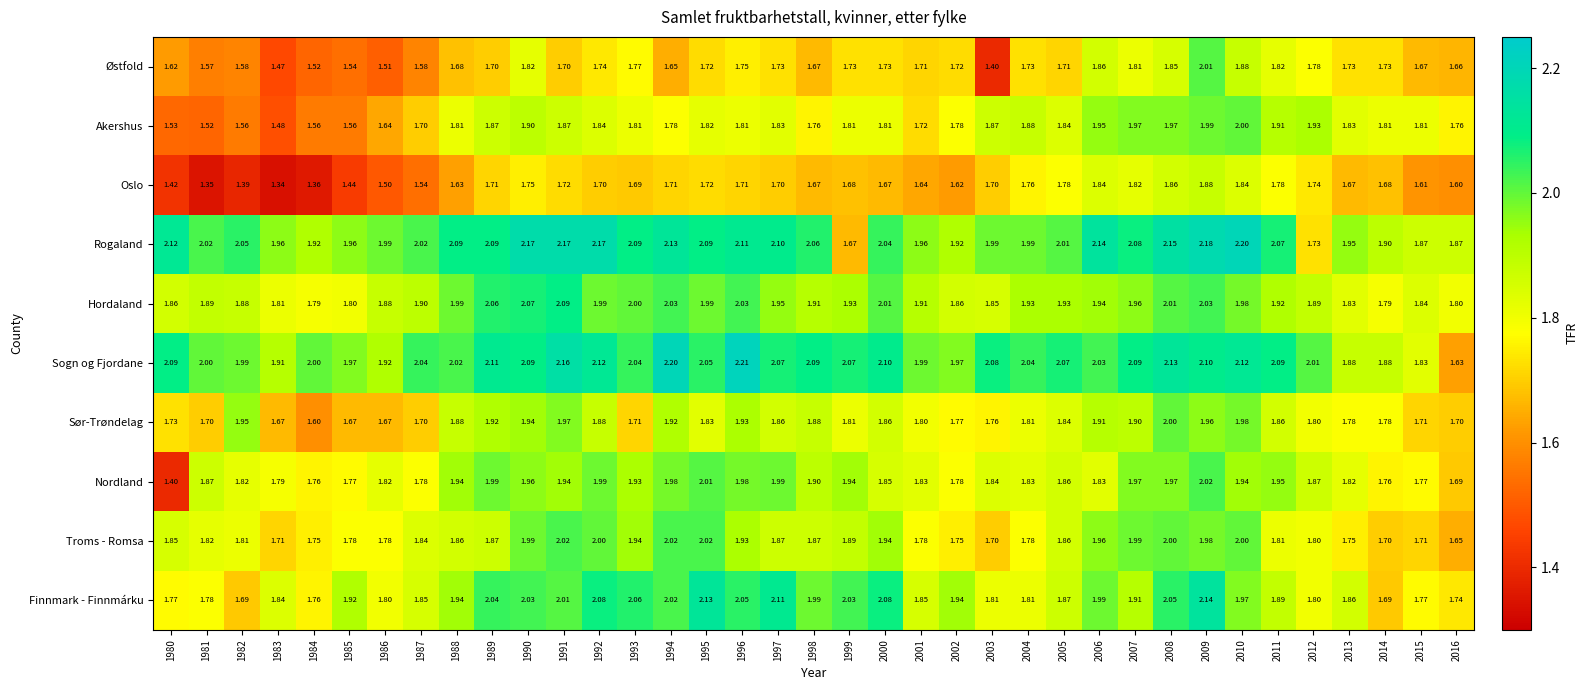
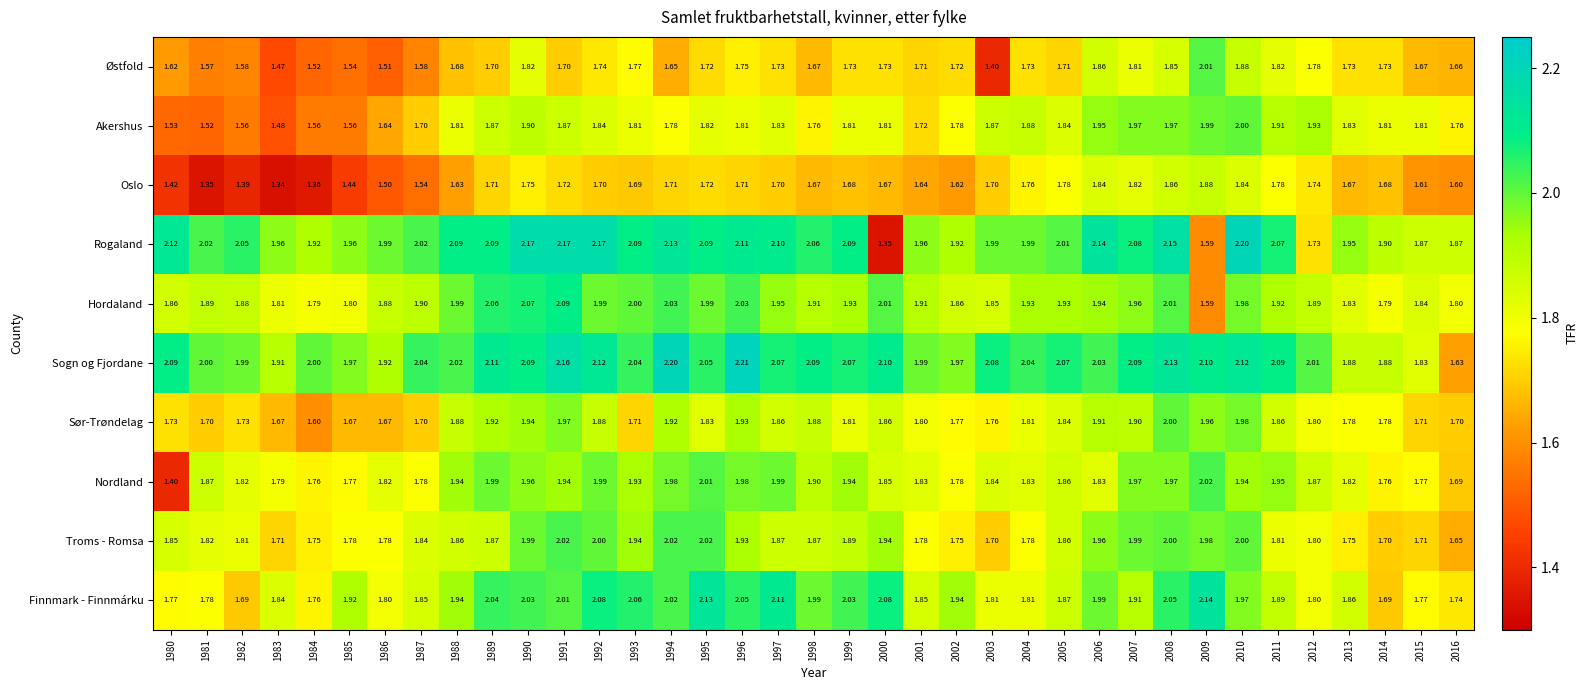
  {
    "Rogaland": {
      "1980": 2.12,
      "1981": 2.02,
      "1982": 2.05,
      "1983": 1.96,
      "1984": 1.92,
      "1985": 1.96,
      "1986": 1.99,
      "1987": 2.02,
      "1988": 2.09,
      "1989": 2.09,
      "1990": 2.17,
      "1991": 2.17,
      "1992": 2.17,
      "1993": 2.09,
      "1994": 2.13,
      "1995": 2.09,
      "1996": 2.11,
      "1997": 2.10,
      "1998": 2.06,
-     "1999": 1.67,
-     "2000": 2.04,
+     "1999": 2.09,
+     "2000": 1.35,
      "2001": 1.96,
      "2002": 1.92,
      "2003": 1.99,
      "2004": 1.99,
      "2005": 2.01,
      "2006": 2.14,
      "2007": 2.08,
      "2008": 2.15,
-     "2009": 2.18,
+     "2009": 1.59,
      "2010": 2.20,
      "2011": 2.07,
      "2012": 1.73,
      "2013": 1.95,
      "2014": 1.90,
      "2015": 1.87,
      "2016": 1.87
    },
    "Hordaland": {
      "1980": 1.86,
      "1981": 1.89,
      "1982": 1.88,
      "1983": 1.81,
      "1984": 1.79,
      "1985": 1.80,
      "1986": 1.88,
      "1987": 1.90,
      "1988": 1.99,
      "1989": 2.06,
      "1990": 2.07,
      "1991": 2.09,
      "1992": 1.99,
      "1993": 2.00,
      "1994": 2.03,
      "1995": 1.99,
      "1996": 2.03,
      "1997": 1.95,
      "1998": 1.91,
      "1999": 1.93,
      "2000": 2.01,
      "2001": 1.91,
      "2002": 1.86,
      "2003": 1.85,
      "2004": 1.93,
      "2005": 1.93,
      "2006": 1.94,
      "2007": 1.96,
      "2008": 2.01,
-     "2009": 2.03,
+     "2009": 1.59,
      "2010": 1.98,
      "2011": 1.92,
      "2012": 1.89,
      "2013": 1.83,
      "2014": 1.79,
      "2015": 1.84,
      "2016": 1.80
    },
    "Sør-Trøndelag": {
      "1980": 1.73,
      "1981": 1.70,
-     "1982": 1.95,
+     "1982": 1.73,
      "1983": 1.67,
      "1984": 1.60,
      "1985": 1.67,
      "1986": 1.67,
      "1987": 1.70,
      "1988": 1.88,
      "1989": 1.92,
      "1990": 1.94,
      "1991": 1.97,
      "1992": 1.88,
      "1993": 1.71,
      "1994": 1.92,
      "1995": 1.83,
      "1996": 1.93,
      "1997": 1.86,
      "1998": 1.88,
      "1999": 1.81,
      "2000": 1.86,
      "2001": 1.80,
      "2002": 1.77,
      "2003": 1.76,
      "2004": 1.81,
      "2005": 1.84,
      "2006": 1.91,
      "2007": 1.90,
      "2008": 2.00,
      "2009": 1.96,
      "2010": 1.98,
      "2011": 1.86,
      "2012": 1.80,
      "2013": 1.78,
      "2014": 1.78,
      "2015": 1.71,
      "2016": 1.70
    }
  }
